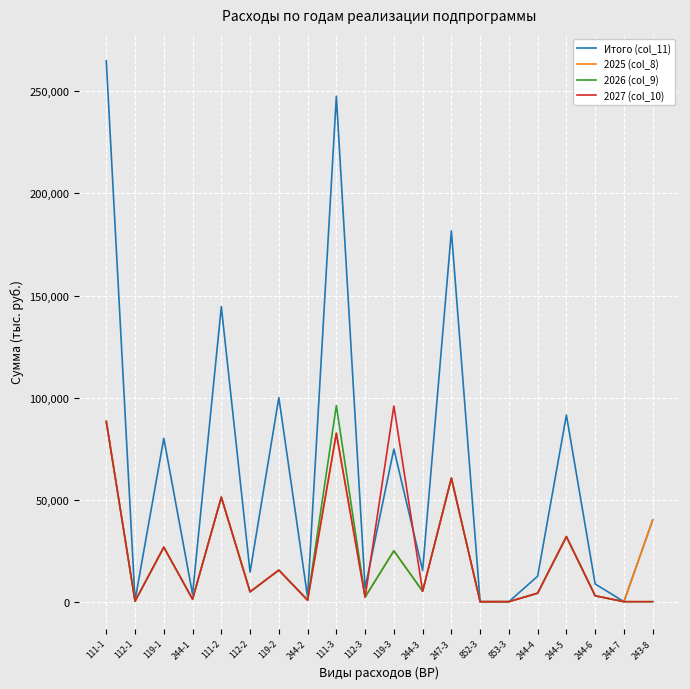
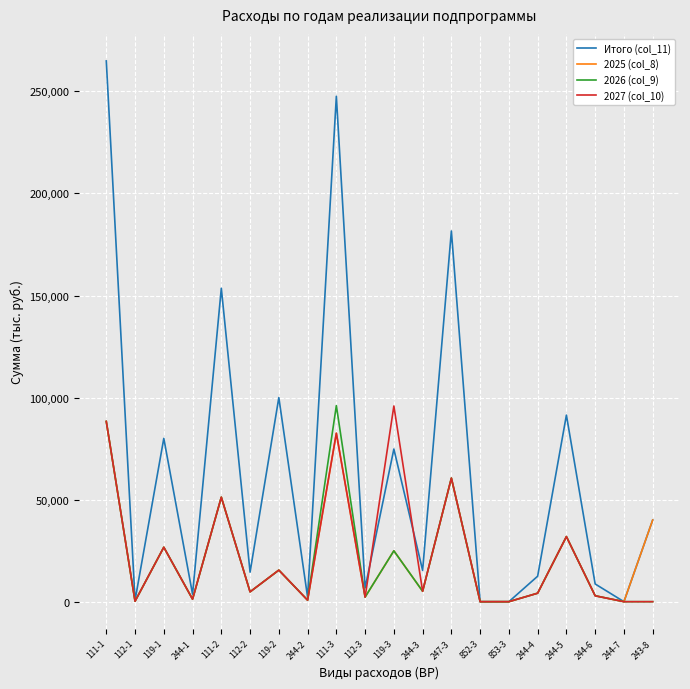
  {
    "Итого (col_11)": {
      "111-1": "265,000",
      "119-1": "80,000",
      "244-1": "4,000",
-     "111-2": "145,000",
+     "111-2": "154,000",
      "112-2": "14,000",
      "119-2": "100,000",
      "244-2": "2,000",
      "111-3": "248,000",
      "112-3": "7,000",
      "119-3": "75,000",
      "244-3": "15,000",
      "247-3": "182,000",
      "244-4": "12,000",
      "244-5": "91,000",
      "244-6": "9,000"
    },
    "2026 (col_9)": {
      "111-3": "96,000"
    },
    "2027 (col_10)": {
      "119-3": "96,000"
    }
  }
